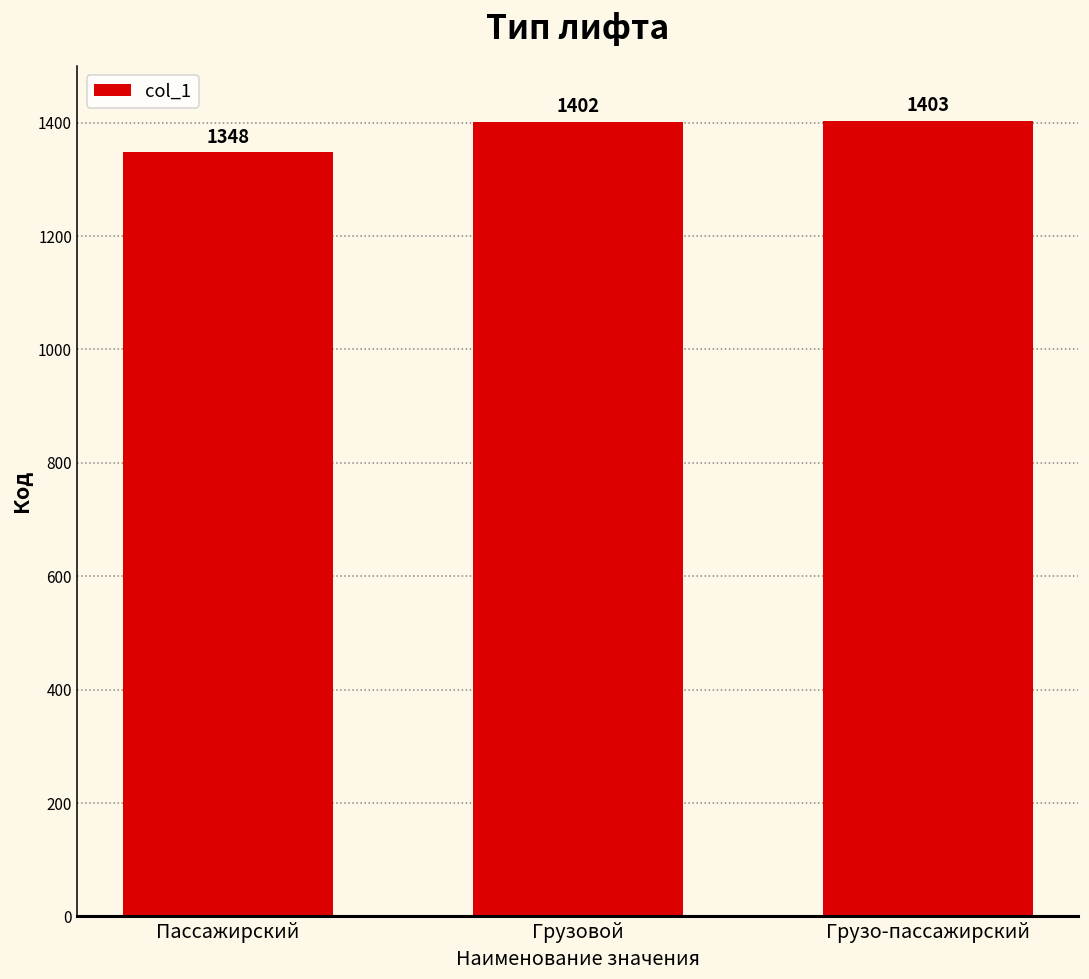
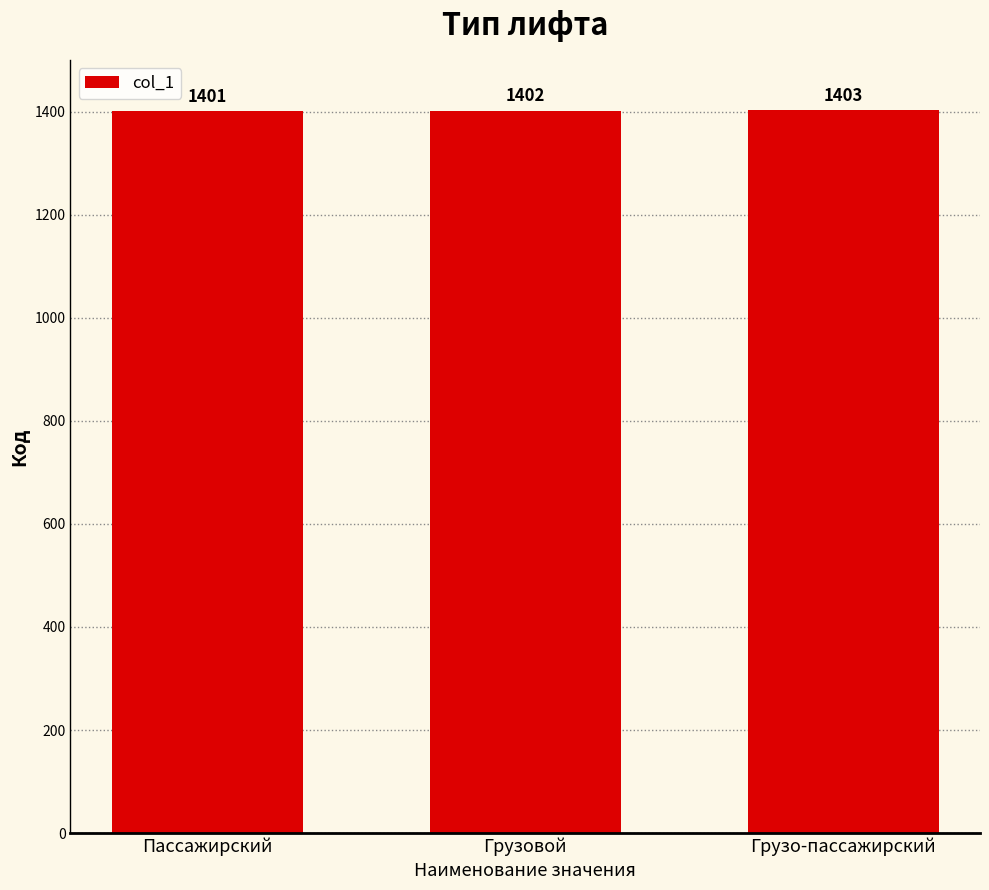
  {
-   "Пассажирский": 1348,
+   "Пассажирский": 1401,
    "Грузовой": 1402,
    "Грузо-пассажирский": 1403
  }
